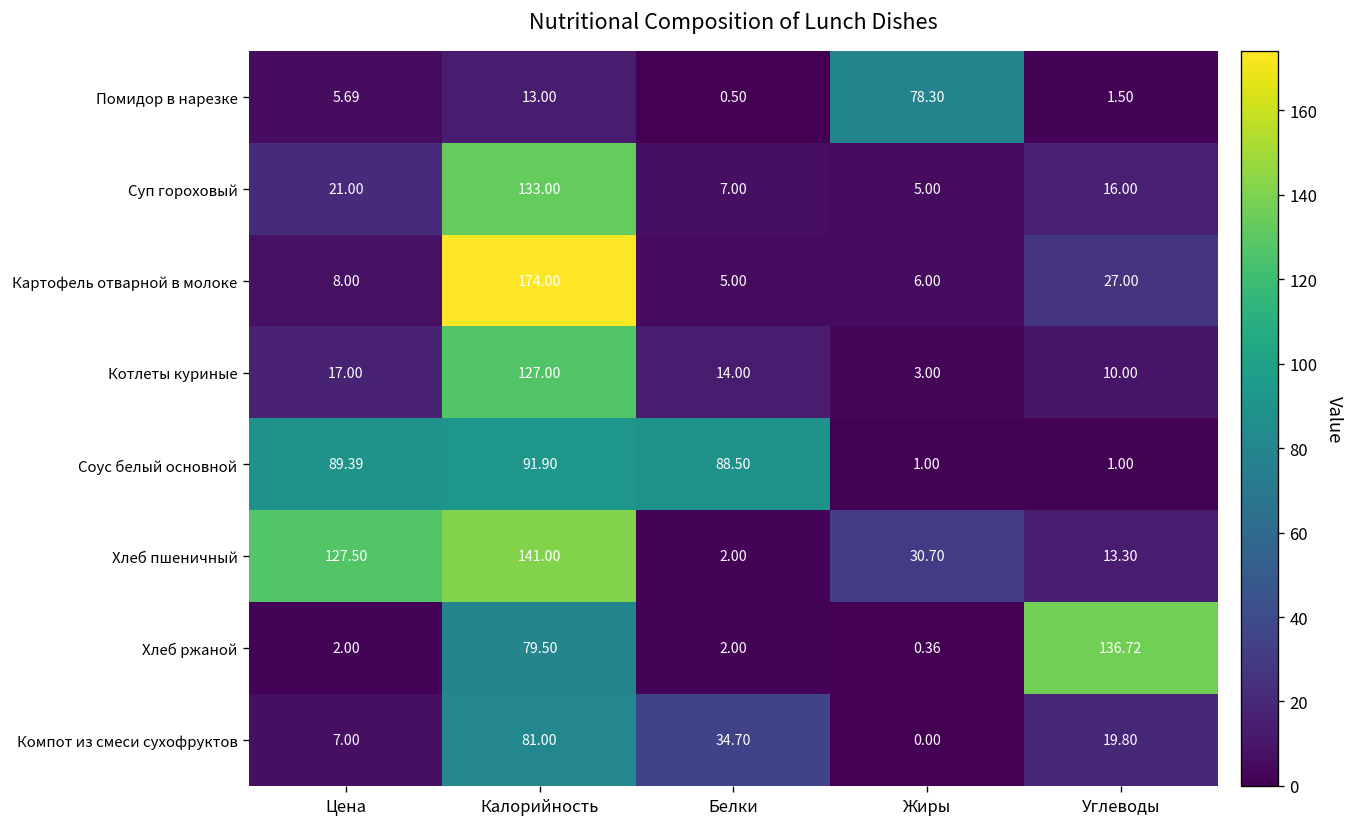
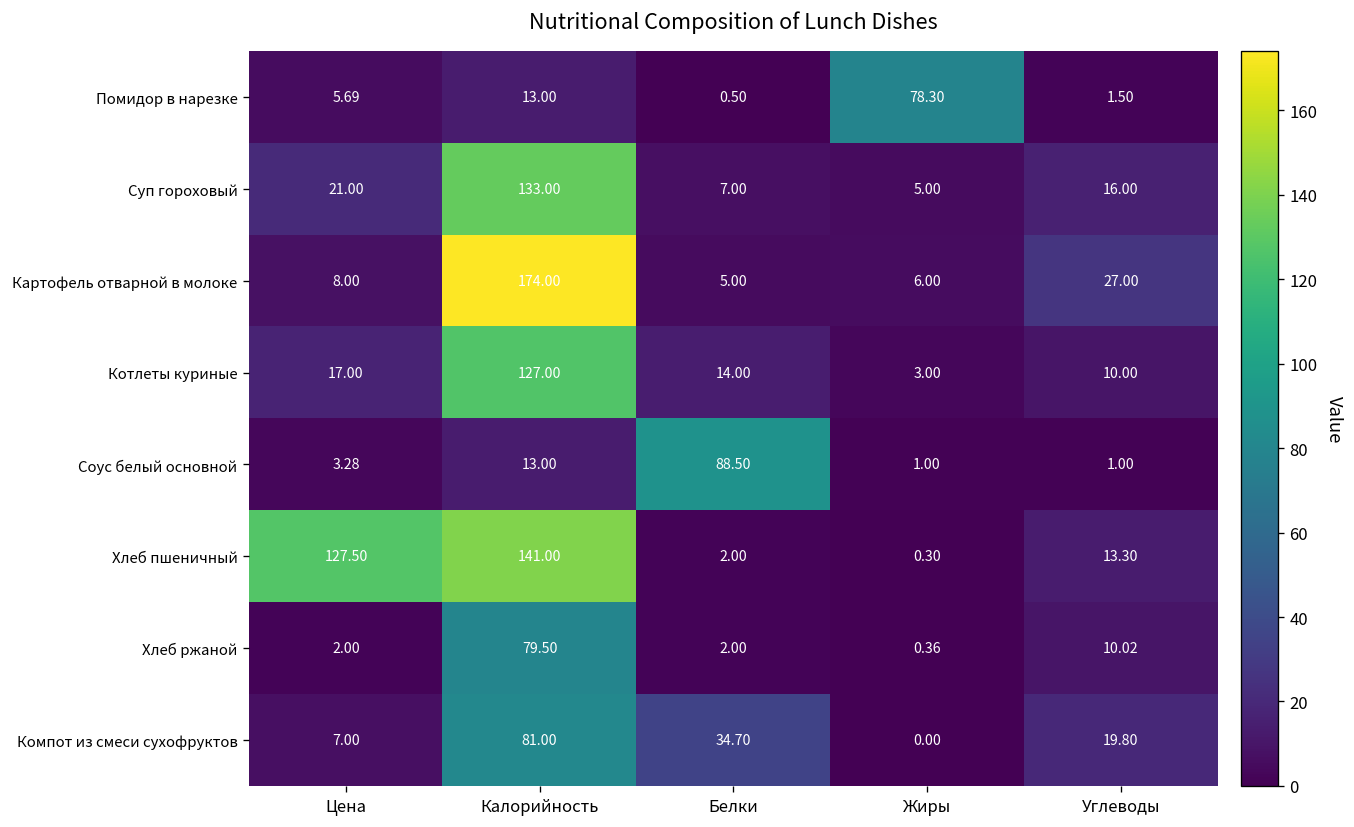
  {
    "Помидор в нарезке": {
      "Цена": 5.69,
      "Калорийность": 13.00,
      "Белки": 0.50,
      "Жиры": 78.30,
      "Углеводы": 1.50
    },
    "Суп гороховый": {
      "Цена": 21.00,
      "Калорийность": 133.00,
      "Белки": 7.00,
      "Жиры": 5.00,
      "Углеводы": 16.00
    },
    "Картофель отварной в молоке": {
      "Цена": 8.00,
      "Калорийность": 174.00,
      "Белки": 5.00,
      "Жиры": 6.00,
      "Углеводы": 27.00
    },
    "Котлеты куриные": {
      "Цена": 17.00,
      "Калорийность": 127.00,
      "Белки": 14.00,
      "Жиры": 3.00,
      "Углеводы": 10.00
    },
    "Соус белый основной": {
-     "Цена": 89.39,
-     "Калорийность": 91.90,
+     "Цена": 3.28,
+     "Калорийность": 13.00,
      "Белки": 88.50,
      "Жиры": 1.00,
      "Углеводы": 1.00
    },
    "Хлеб пшеничный": {
      "Цена": 127.50,
      "Калорийность": 141.00,
      "Белки": 2.00,
-     "Жиры": 30.70,
+     "Жиры": 0.30,
      "Углеводы": 13.30
    },
    "Хлеб ржаной": {
      "Цена": 2.00,
      "Калорийность": 79.50,
      "Белки": 2.00,
      "Жиры": 0.36,
-     "Углеводы": 136.72
+     "Углеводы": 10.02
    },
    "Компот из смеси сухофруктов": {
      "Цена": 7.00,
      "Калорийность": 81.00,
      "Белки": 34.70,
      "Жиры": 0.00,
      "Углеводы": 19.80
    }
  }
